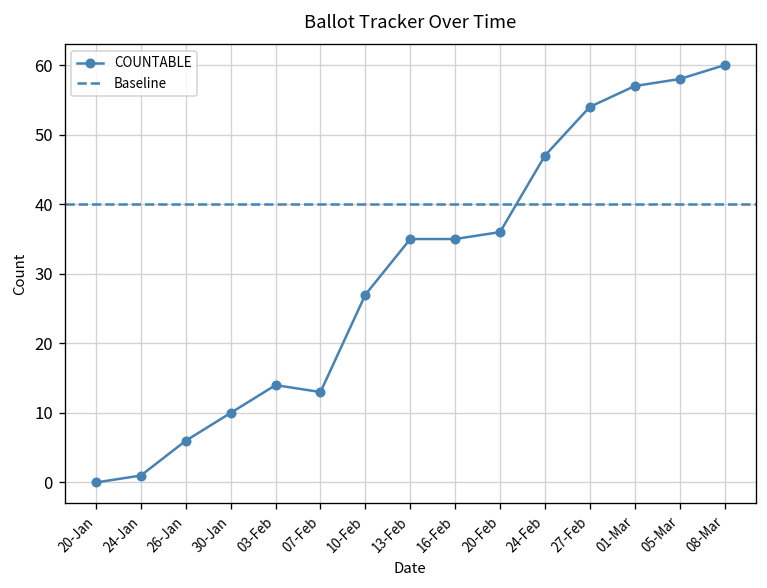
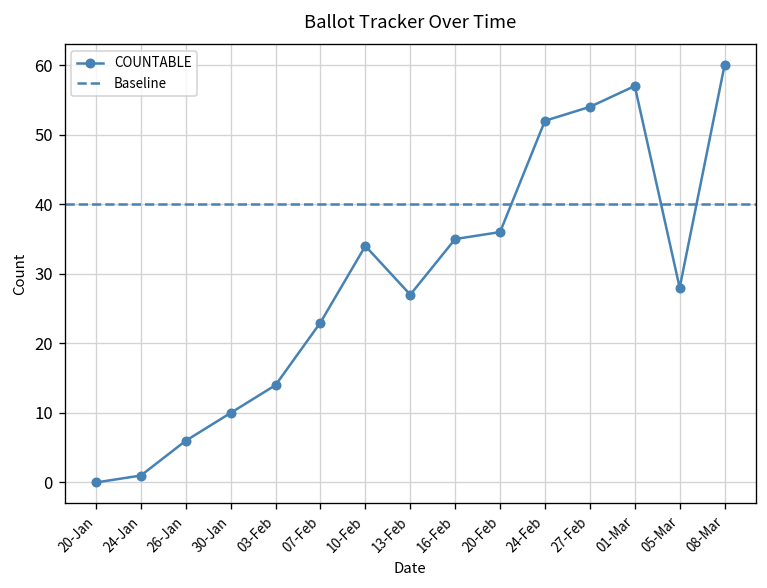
  {
    "20-Jan": 0,
    "24-Jan": 1,
    "26-Jan": 6,
    "30-Jan": 10,
    "03-Feb": 14,
-   "07-Feb": 13,
-   "10-Feb": 27,
-   "13-Feb": 35,
+   "07-Feb": 23,
+   "10-Feb": 34,
+   "13-Feb": 27,
    "16-Feb": 35,
    "20-Feb": 36,
-   "24-Feb": 47,
+   "24-Feb": 52,
    "27-Feb": 54,
    "01-Mar": 57,
-   "05-Mar": 58,
+   "05-Mar": 28,
    "08-Mar": 60
  }
